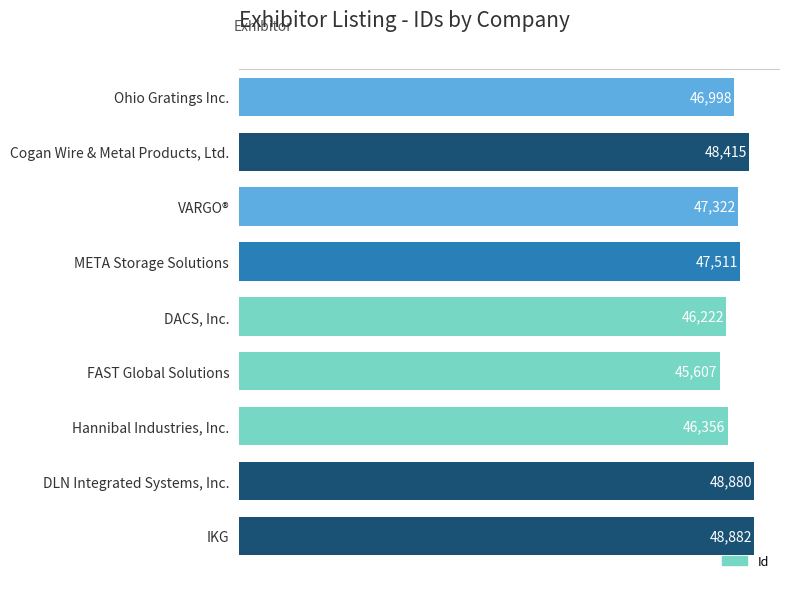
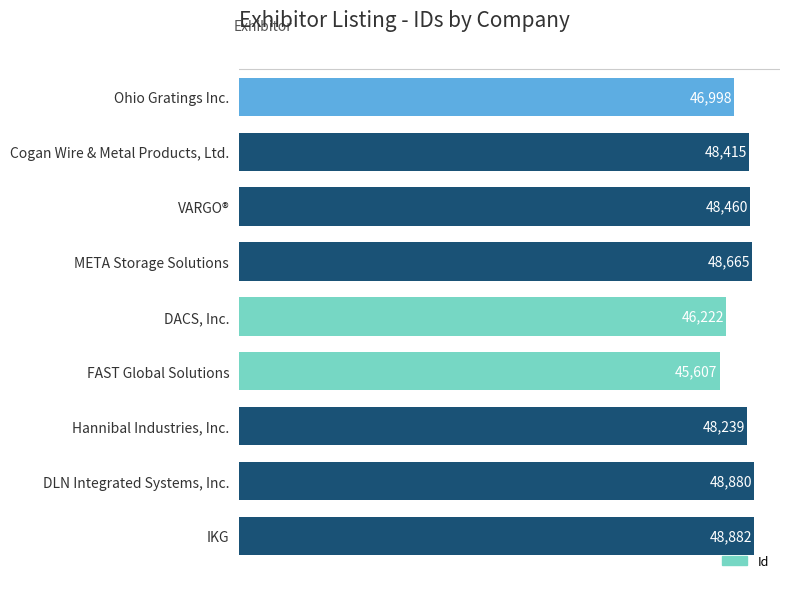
  {
    "Ohio Gratings Inc.": "46,998",
    "Cogan Wire & Metal Products, Ltd.": "48,415",
-   "VARGO®": "47,322",
-   "META Storage Solutions": "47,511",
+   "VARGO®": "48,460",
+   "META Storage Solutions": "48,665",
    "DACS, Inc.": "46,222",
    "FAST Global Solutions": "45,607",
-   "Hannibal Industries, Inc.": "46,356",
+   "Hannibal Industries, Inc.": "48,239",
    "DLN Integrated Systems, Inc.": "48,880",
    "IKG": "48,882"
  }
